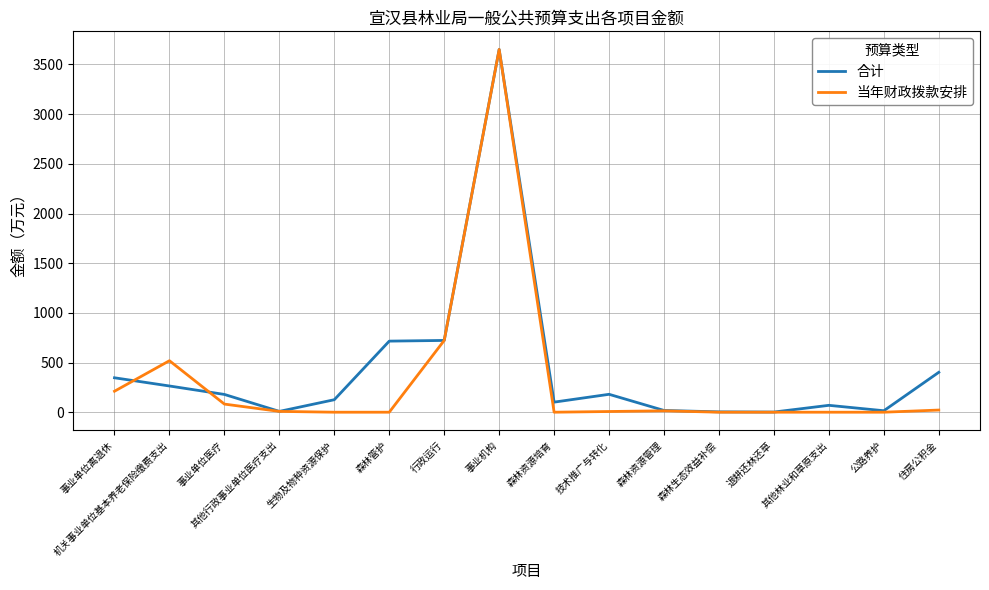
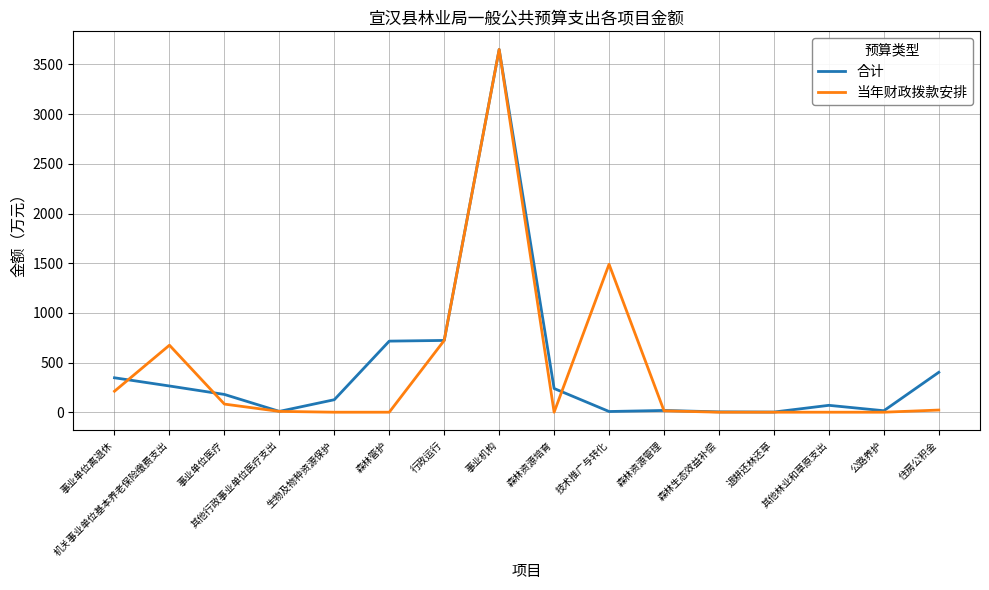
  {
    "合计": {
      "事业单位离退休": 300,
      "机关事业单位基本养老保险缴费支出": 300,
      "事业单位医疗": 200,
      "生物及物种资源保护": 100,
      "森林管护": 700,
-     "森林资源培育": 100,
-     "技术推广与转化": 200,
+     "森林资源培育": 200,
+     "技术推广与转化": 0,
      "其他林业和草原支出": 100,
      "住房公积金": 400
    },
    "当年财政拨款安排": {
      "事业单位离退休": 200,
-     "机关事业单位基本养老保险缴费支出": 500,
+     "机关事业单位基本养老保险缴费支出": 700,
      "事业单位医疗": 100,
      "生物及物种资源保护": 0,
      "森林管护": 0,
      "森林资源培育": 0,
-     "技术推广与转化": 0,
+     "技术推广与转化": 1500,
      "其他林业和草原支出": 0,
      "住房公积金": 0
    }
  }
